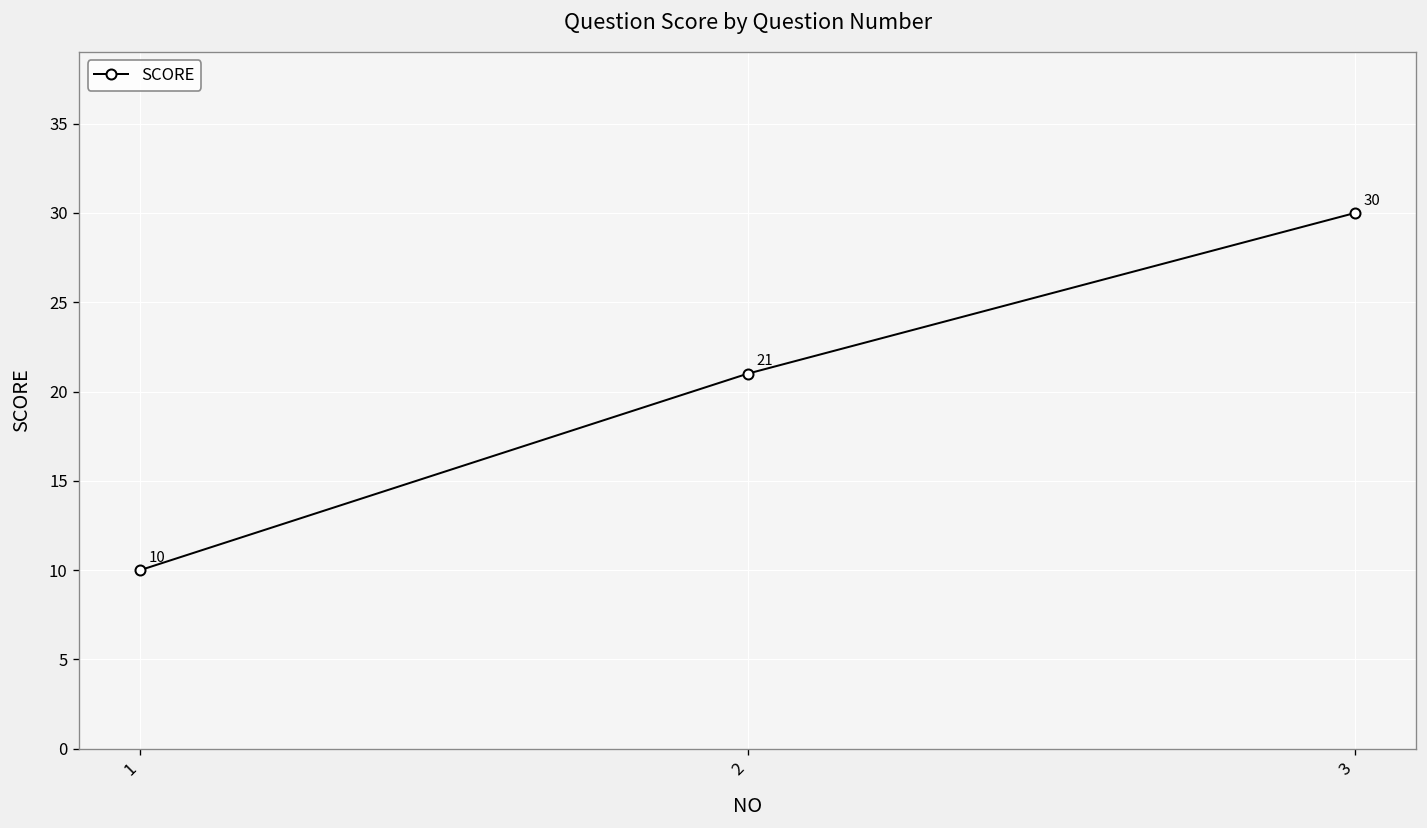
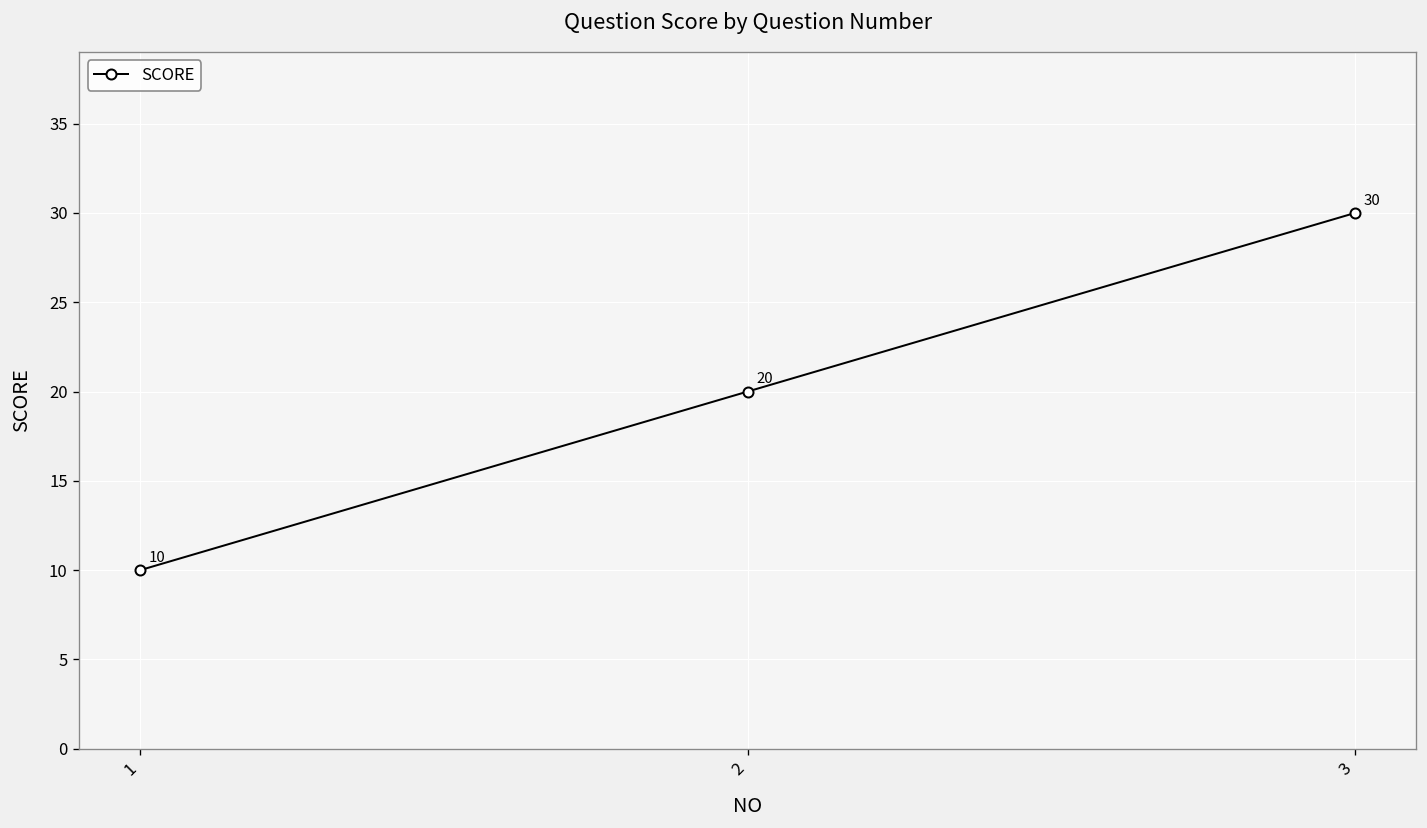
  {
    "1": 10,
-   "2": 21,
+   "2": 20,
    "3": 30
  }
